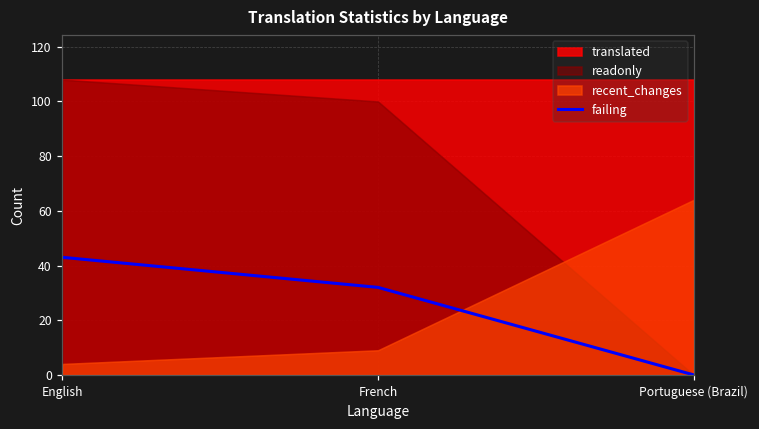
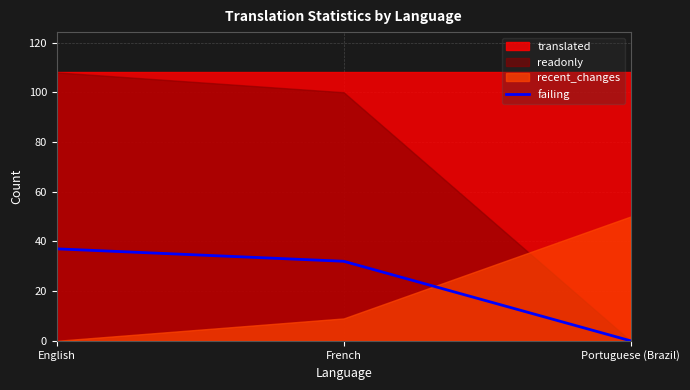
  {
    "failing": {
-     "English": 43,
+     "English": 37,
      "French": 32
    },
    "translated": {
      "French": 108,
      "Portuguese (Brazil)": 108
    },
    "readonly": {
      "French": 100
    },
    "recent_changes": {
-     "English": 4,
+     "English": 0,
      "French": 9,
-     "Portuguese (Brazil)": 64
+     "Portuguese (Brazil)": 50
    }
  }
